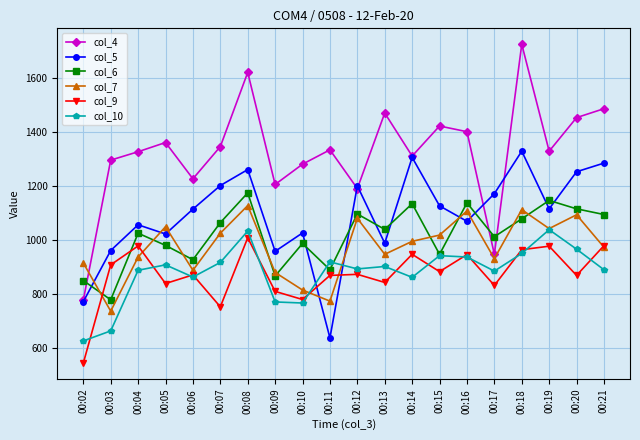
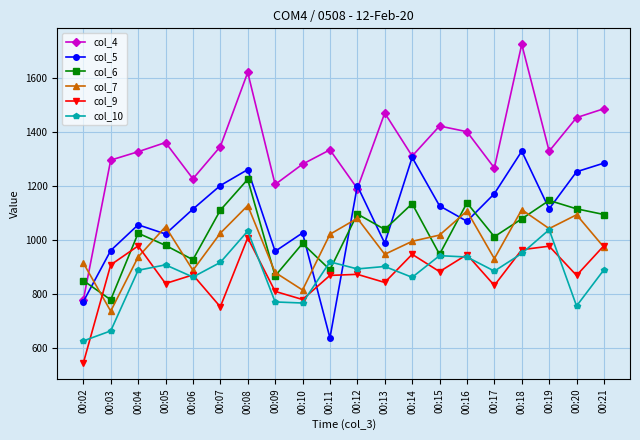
  {
    "col_4": {
      "00:03": 1300,
      "00:04": 1330,
      "00:05": 1360,
      "00:06": 1230,
      "00:07": 1350,
      "00:08": 1620,
      "00:09": 1210,
      "00:10": 1280,
      "00:11": 1330,
      "00:12": 1190,
      "00:13": 1470,
      "00:15": 1420,
      "00:16": 1400,
-     "00:17": 950,
+     "00:17": 1270,
      "00:18": 1720,
      "00:19": 1330,
      "00:20": 1450,
      "00:21": 1490
    },
    "col_5": {
      "00:03": 960,
      "00:04": 1060,
      "00:05": 1020,
      "00:06": 1110,
      "00:07": 1200,
      "00:08": 1260,
      "00:09": 960,
      "00:10": 1030,
      "00:11": 640,
      "00:12": 1200,
      "00:13": 990,
      "00:15": 1130,
      "00:16": 1070,
      "00:17": 1170,
      "00:18": 1330,
      "00:19": 1120,
      "00:20": 1250,
      "00:21": 1280
    },
    "col_6": {
      "00:02": 850,
      "00:03": 780,
      "00:04": 1030,
      "00:05": 980,
      "00:06": 930,
-     "00:07": 1060,
-     "00:08": 1170,
+     "00:07": 1110,
+     "00:08": 1220,
      "00:09": 870,
      "00:10": 990,
      "00:11": 890,
      "00:12": 1100,
      "00:13": 1040,
      "00:14": 1130,
      "00:16": 1140,
      "00:17": 1010,
      "00:18": 1080,
      "00:19": 1150,
      "00:20": 1120,
      "00:21": 1090
    },
    "col_7": {
      "00:02": 920,
      "00:03": 740,
      "00:04": 940,
      "00:05": 1050,
      "00:06": 890,
      "00:07": 1030,
      "00:08": 1130,
      "00:09": 880,
      "00:10": 820,
-     "00:11": 770,
+     "00:11": 1020,
      "00:12": 1080,
      "00:13": 950,
      "00:14": 1000,
      "00:15": 1020,
      "00:16": 1110,
      "00:17": 930,
      "00:18": 1110,
      "00:20": 1090
    },
    "col_9": {
      "00:02": 550,
      "00:03": 910,
      "00:04": 980,
      "00:05": 840,
      "00:07": 750,
      "00:08": 1010,
      "00:09": 810,
      "00:10": 780,
      "00:11": 870,
      "00:12": 870,
      "00:13": 840,
      "00:14": 950,
      "00:15": 880,
      "00:17": 830,
      "00:18": 960,
      "00:19": 980,
      "00:20": 870
    },
    "col_10": {
      "00:02": 630,
      "00:03": 660,
      "00:04": 890,
      "00:05": 910,
      "00:07": 920,
      "00:08": 1030,
      "00:09": 770,
      "00:10": 770,
      "00:11": 920,
      "00:12": 890,
      "00:13": 900,
      "00:14": 860,
      "00:17": 890,
      "00:18": 950,
-     "00:20": 970,
+     "00:20": 760,
      "00:21": 890
    }
  }
